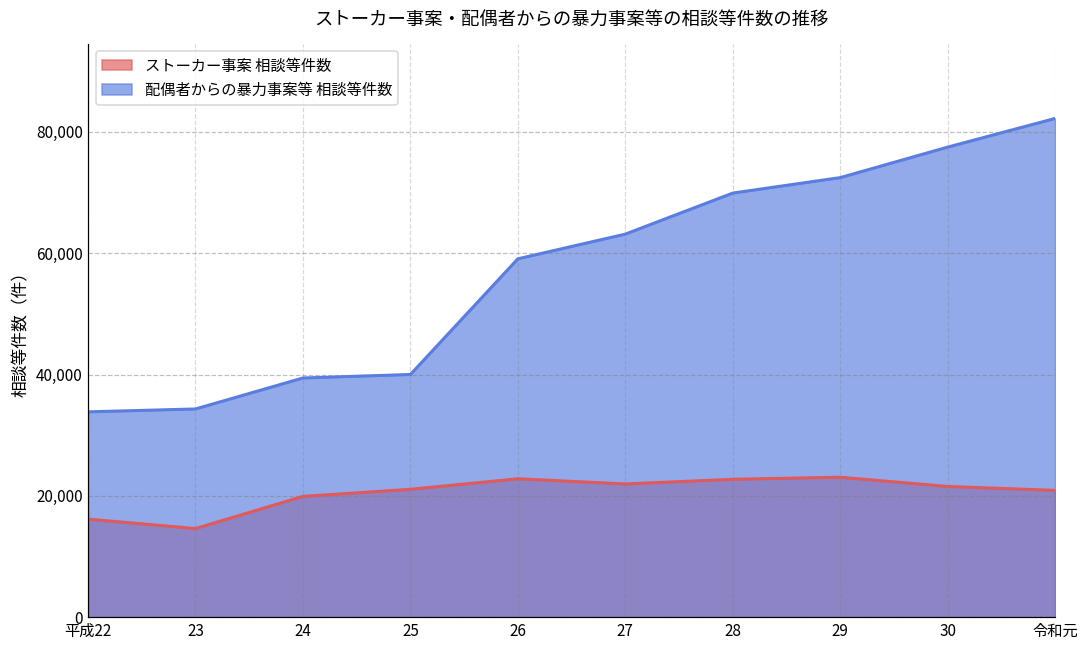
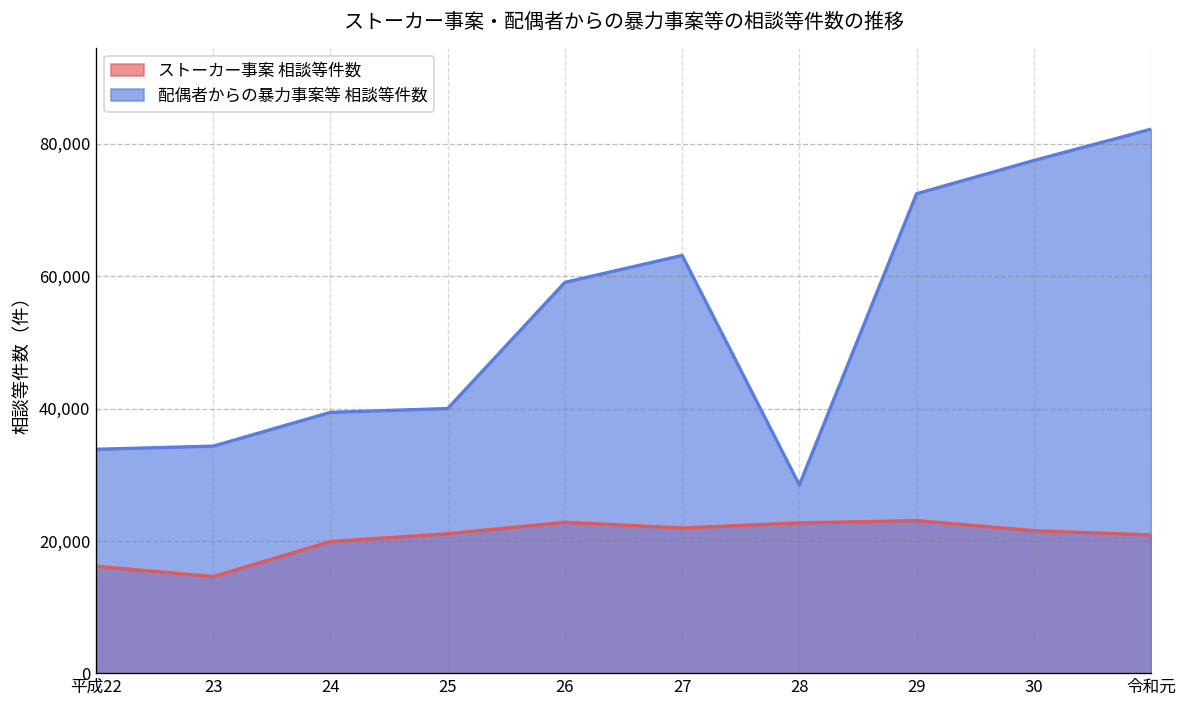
  {
    "ストーカー事案 相談等件数": {
      "平成22": "16,000",
      "23": "15,000",
      "24": "20,000",
      "25": "21,000",
      "26": "23,000",
      "27": "22,000",
      "28": "23,000",
      "29": "23,000",
      "30": "22,000",
      "令和元": "21,000"
    },
    "配偶者からの暴力事案等 相談等件数": {
      "平成22": "34,000",
      "23": "34,000",
      "24": "39,000",
      "25": "40,000",
      "26": "59,000",
      "27": "63,000",
-     "28": "70,000",
+     "28": "28,000",
      "29": "72,000",
      "30": "77,000",
      "令和元": "82,000"
    }
  }
